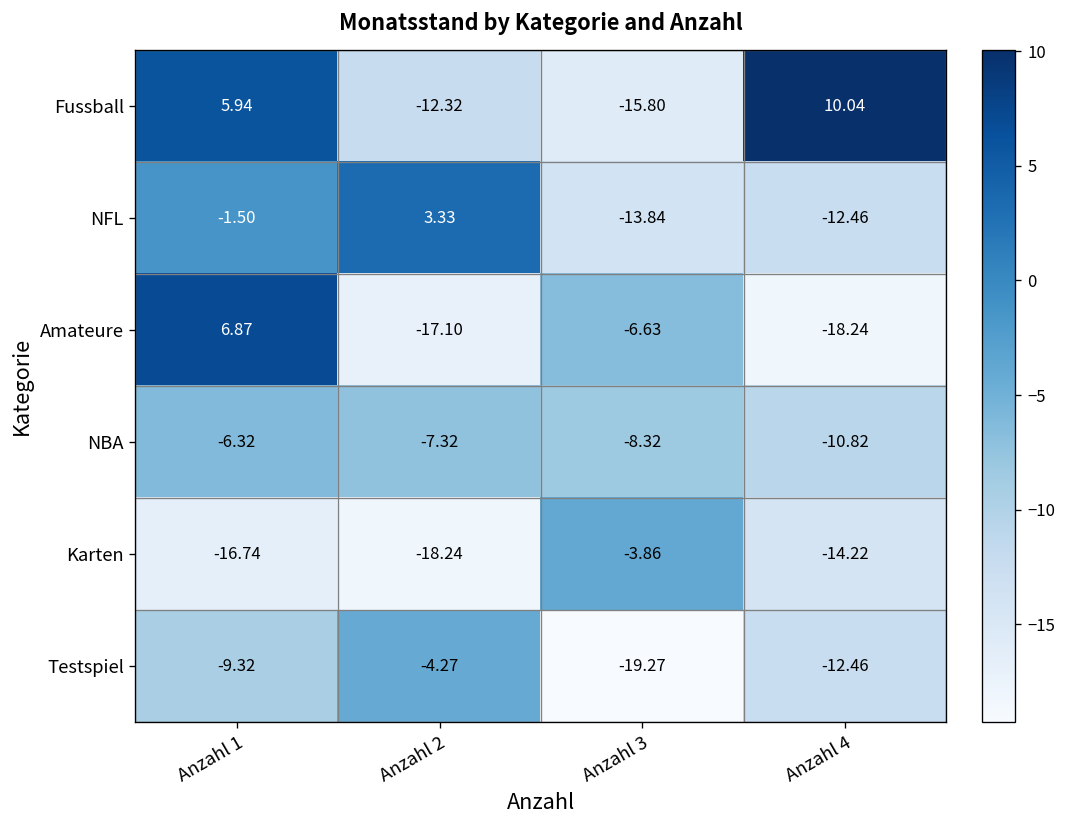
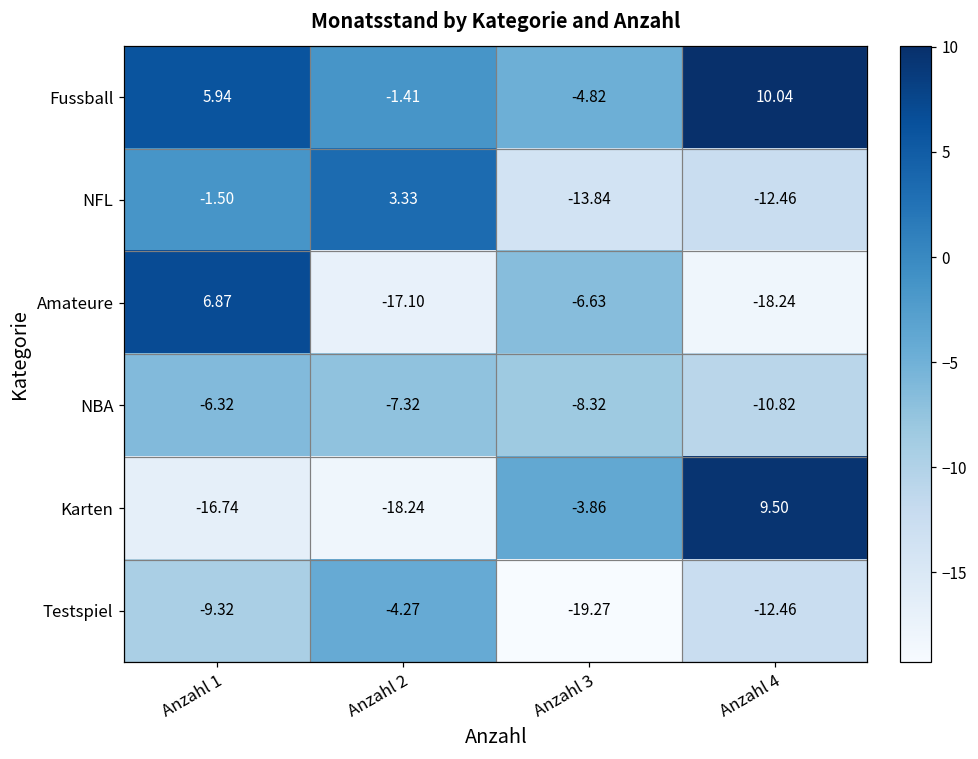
  {
    "Fussball": {
      "Anzahl 1": 5.94,
-     "Anzahl 2": -12.32,
-     "Anzahl 3": -15.80,
+     "Anzahl 2": -1.41,
+     "Anzahl 3": -4.82,
      "Anzahl 4": 10.04
    },
    "NFL": {
      "Anzahl 1": -1.50,
      "Anzahl 2": 3.33,
      "Anzahl 3": -13.84,
      "Anzahl 4": -12.46
    },
    "Amateure": {
      "Anzahl 1": 6.87,
      "Anzahl 2": -17.10,
      "Anzahl 3": -6.63,
      "Anzahl 4": -18.24
    },
    "NBA": {
      "Anzahl 1": -6.32,
      "Anzahl 2": -7.32,
      "Anzahl 3": -8.32,
      "Anzahl 4": -10.82
    },
    "Karten": {
      "Anzahl 1": -16.74,
      "Anzahl 2": -18.24,
      "Anzahl 3": -3.86,
-     "Anzahl 4": -14.22
+     "Anzahl 4": 9.50
    },
    "Testspiel": {
      "Anzahl 1": -9.32,
      "Anzahl 2": -4.27,
      "Anzahl 3": -19.27,
      "Anzahl 4": -12.46
    }
  }
